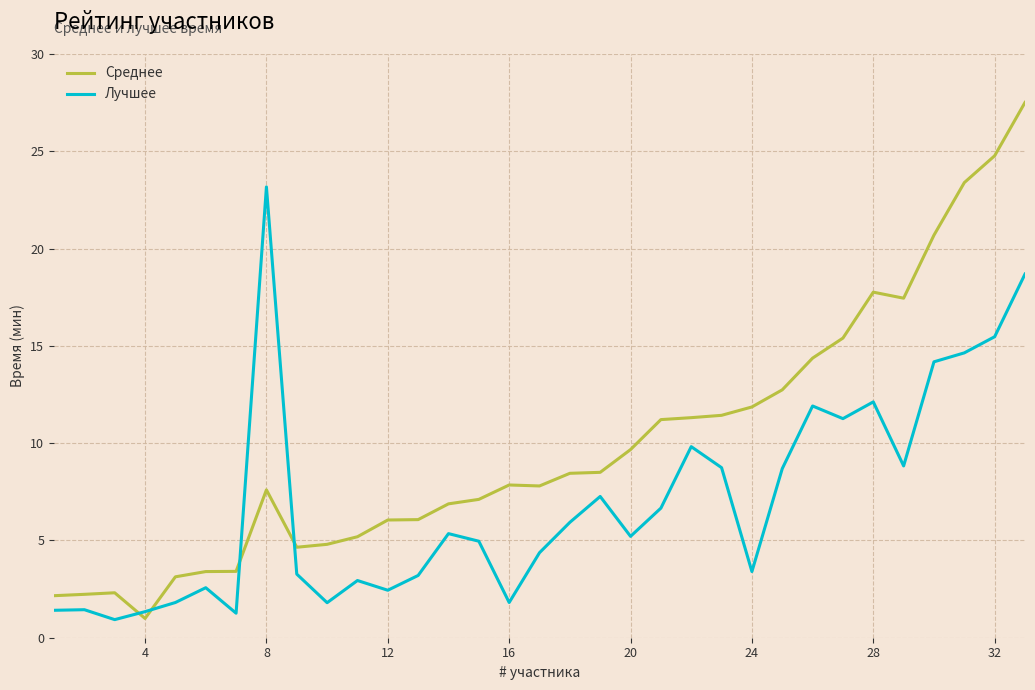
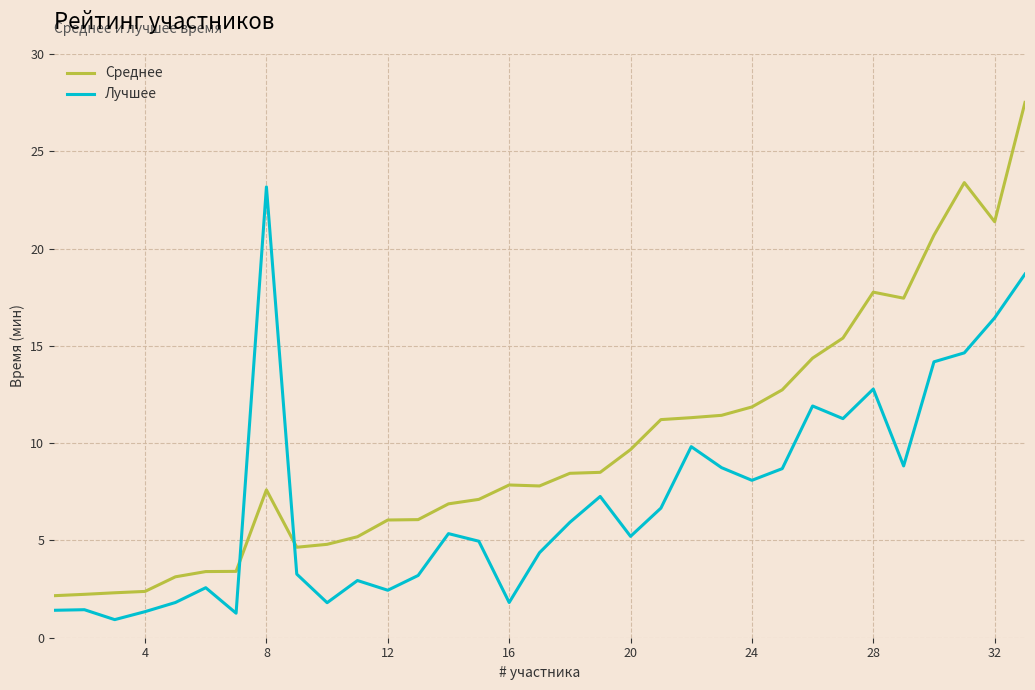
  {
    "Среднее": {
-     "4": 1.0,
+     "4": 2.4,
      "8": 7.6,
      "12": 6.1,
      "16": 7.9,
      "20": 9.7,
      "24": 11.9,
      "28": 17.8,
-     "32": 24.8
+     "32": 21.4
    },
    "Лучшее": {
      "4": 1.3,
      "8": 23.2,
      "12": 2.4,
      "16": 1.8,
      "20": 5.2,
-     "24": 3.4,
-     "28": 12.1,
-     "32": 15.5
+     "24": 8.1,
+     "28": 12.8,
+     "32": 16.4
    }
  }
